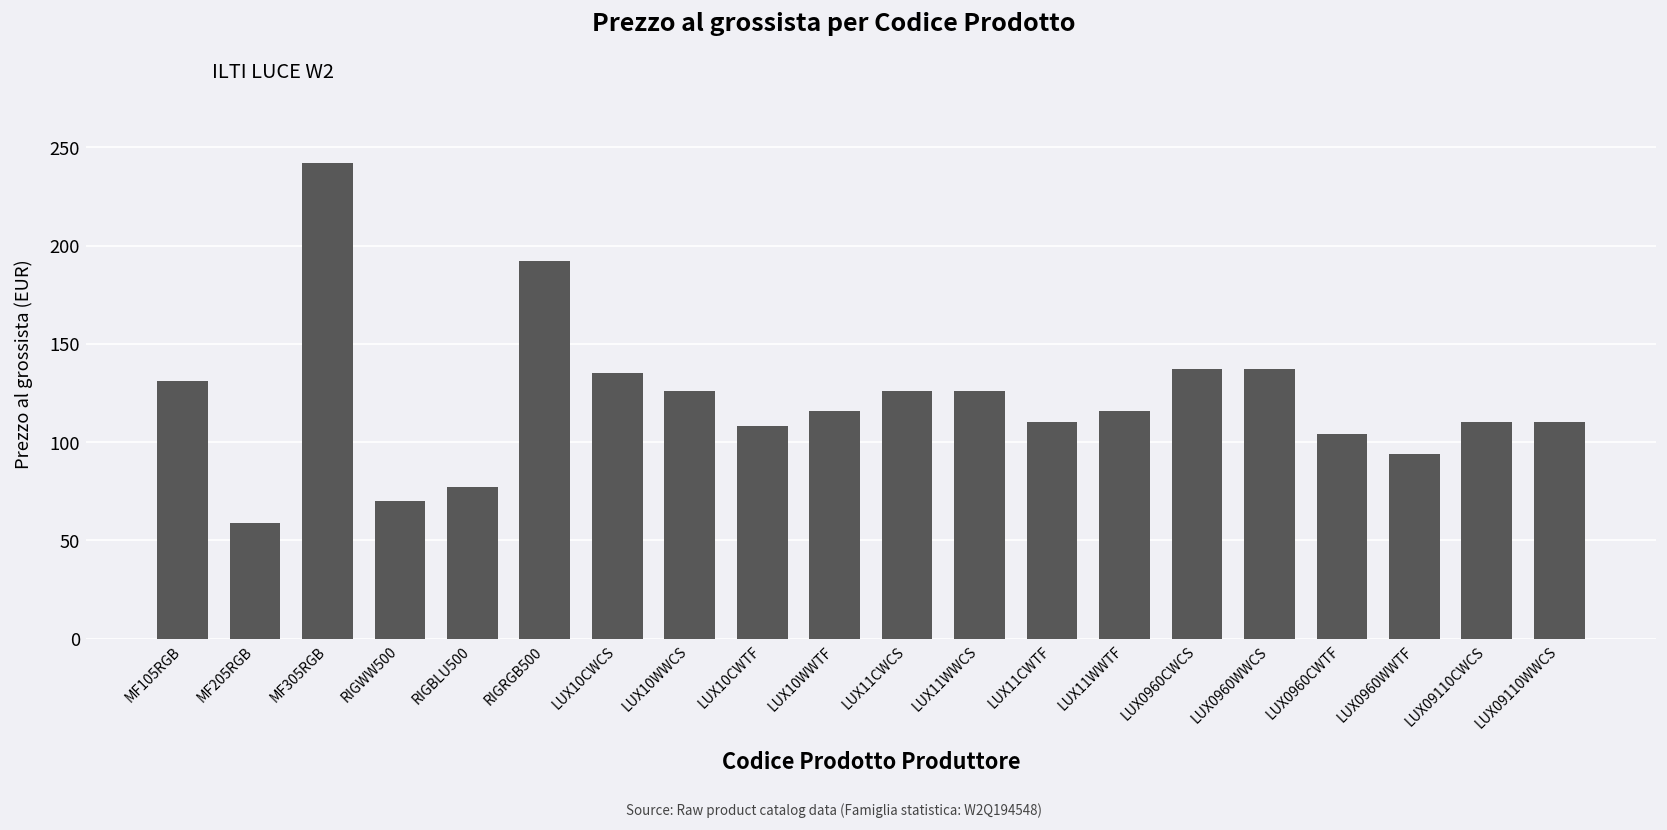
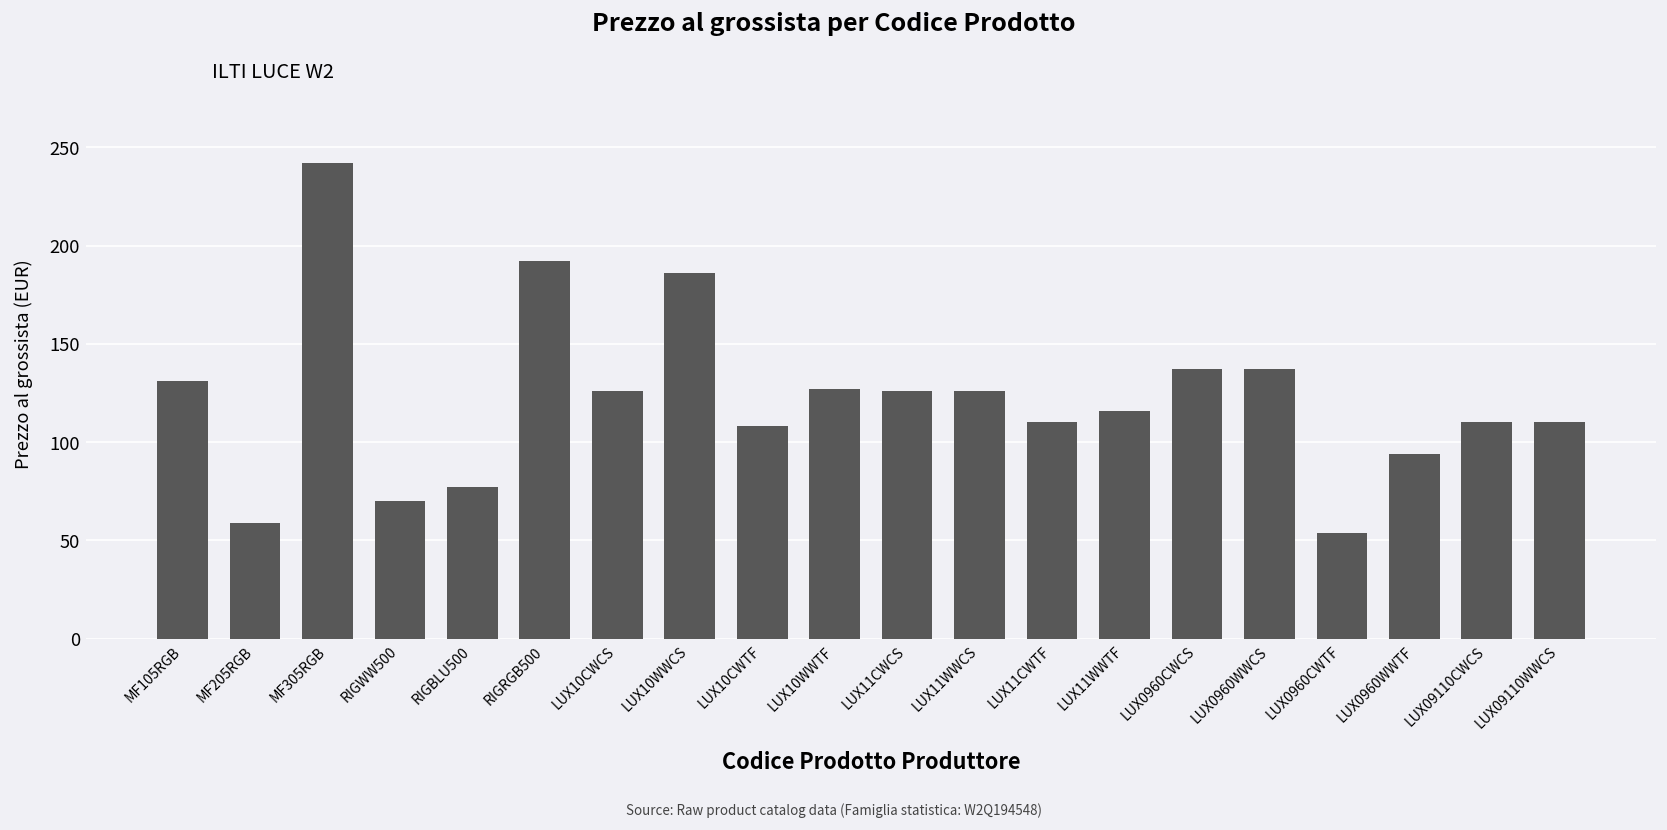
  {
    "MF105RGB": 131,
    "MF205RGB": 59,
    "MF305RGB": 242,
    "RIGWW500": 70,
    "RIGBLU500": 77,
    "RIGRGB500": 192,
-   "LUX10CWCS": 135,
-   "LUX10WWCS": 126,
+   "LUX10CWCS": 126,
+   "LUX10WWCS": 186,
    "LUX10CWTF": 108,
-   "LUX10WWTF": 116,
+   "LUX10WWTF": 127,
    "LUX11CWCS": 126,
    "LUX11WWCS": 126,
    "LUX11CWTF": 110,
    "LUX11WWTF": 116,
    "LUX0960CWCS": 137,
    "LUX0960WWCS": 137,
-   "LUX0960CWTF": 104,
+   "LUX0960CWTF": 54,
    "LUX0960WWTF": 94,
    "LUX09110CWCS": 110,
    "LUX09110WWCS": 110
  }
